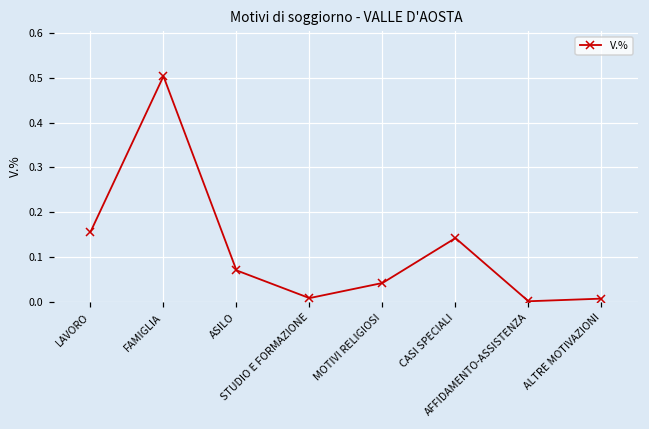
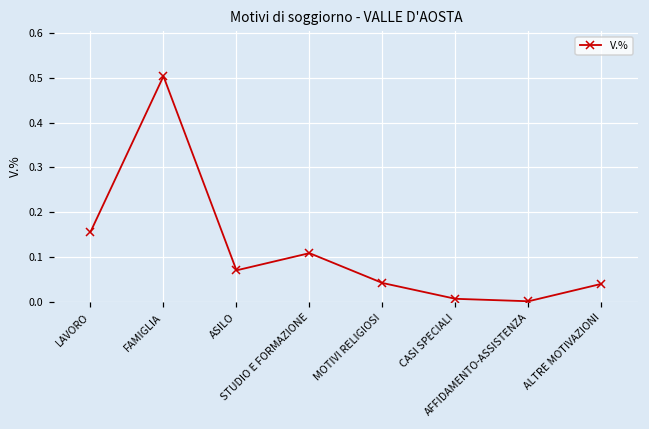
  {
    "LAVORO": 0.16,
    "FAMIGLIA": 0.50,
    "ASILO": 0.07,
-   "STUDIO E FORMAZIONE": 0.01,
+   "STUDIO E FORMAZIONE": 0.11,
    "MOTIVI RELIGIOSI": 0.04,
-   "CASI SPECIALI": 0.14,
+   "CASI SPECIALI": 0.01,
    "AFFIDAMENTO-ASSISTENZA": 0.00,
-   "ALTRE MOTIVAZIONI": 0.01
+   "ALTRE MOTIVAZIONI": 0.04
  }
